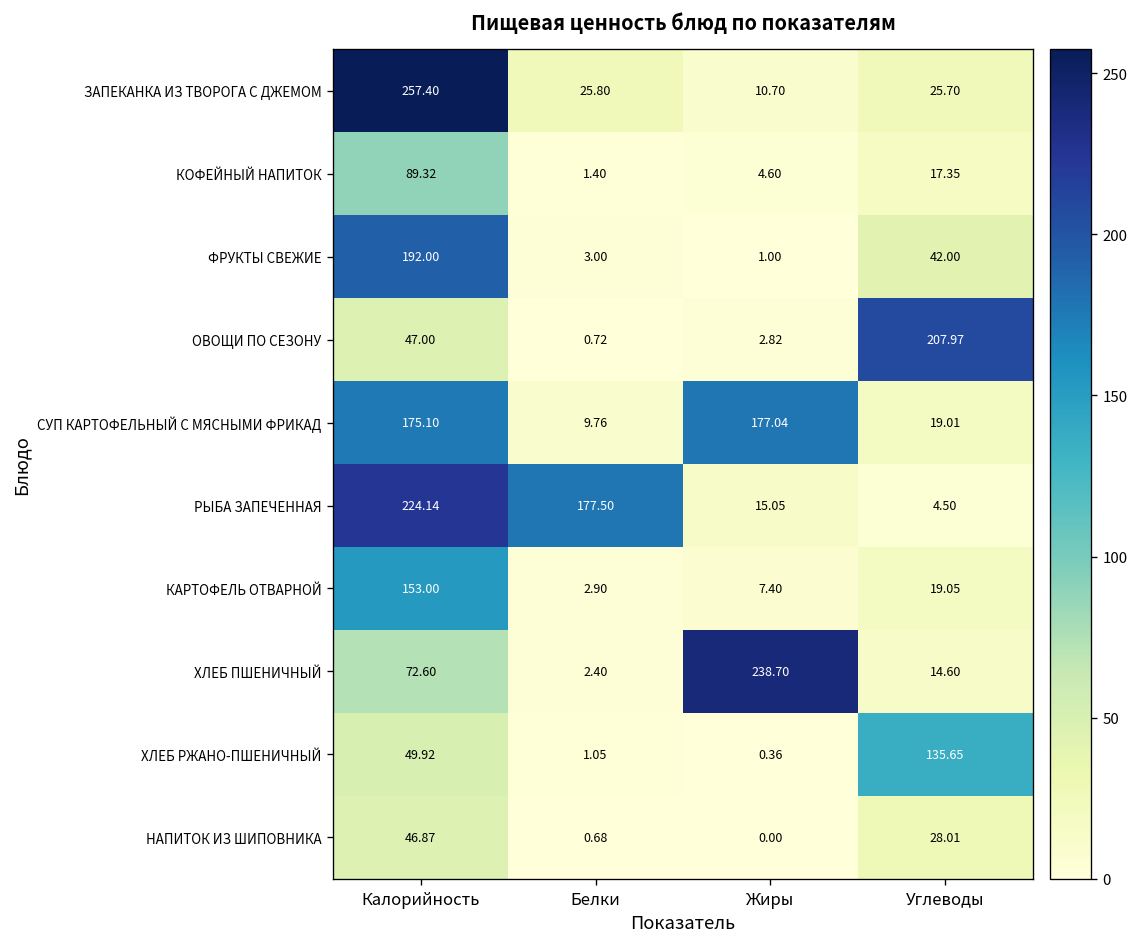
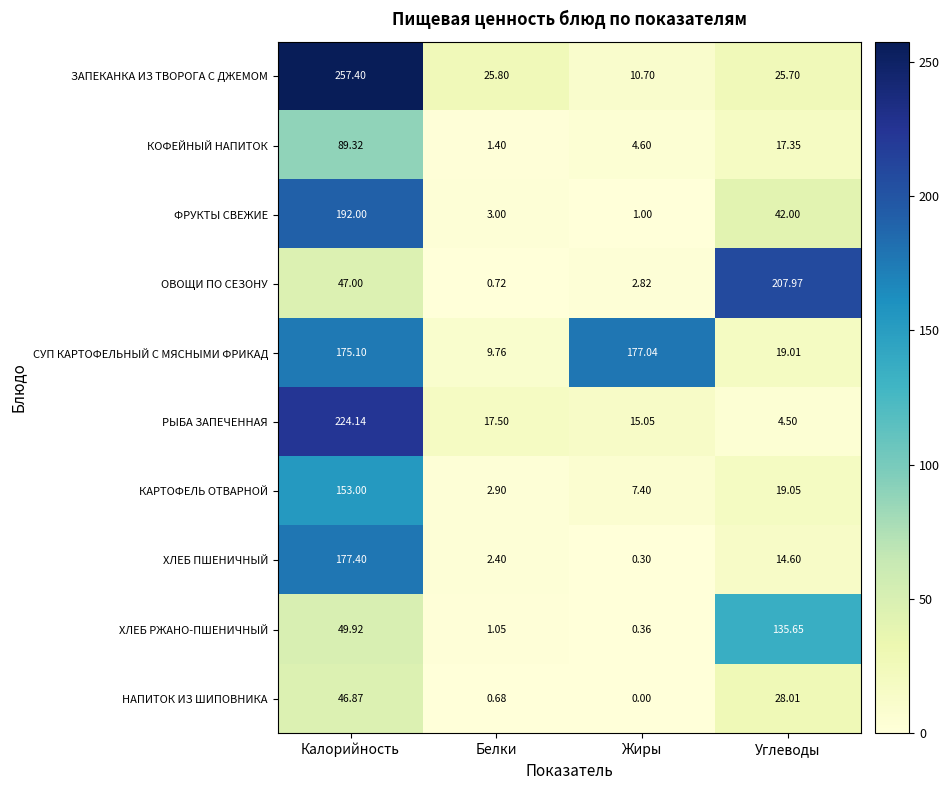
  {
    "ЗАПЕКАНКА ИЗ ТВОРОГА С ДЖЕМОМ": {
      "Калорийность": 257.40,
      "Белки": 25.80,
      "Жиры": 10.70,
      "Углеводы": 25.70
    },
    "КОФЕЙНЫЙ НАПИТОК": {
      "Калорийность": 89.32,
      "Белки": 1.40,
      "Жиры": 4.60,
      "Углеводы": 17.35
    },
    "ФРУКТЫ СВЕЖИЕ": {
      "Калорийность": 192.00,
      "Белки": 3.00,
      "Жиры": 1.00,
      "Углеводы": 42.00
    },
    "ОВОЩИ ПО СЕЗОНУ": {
      "Калорийность": 47.00,
      "Белки": 0.72,
      "Жиры": 2.82,
      "Углеводы": 207.97
    },
    "СУП КАРТОФЕЛЬНЫЙ С МЯСНЫМИ ФРИКАД": {
      "Калорийность": 175.10,
      "Белки": 9.76,
      "Жиры": 177.04,
      "Углеводы": 19.01
    },
    "РЫБА ЗАПЕЧЕННАЯ": {
      "Калорийность": 224.14,
-     "Белки": 177.50,
+     "Белки": 17.50,
      "Жиры": 15.05,
      "Углеводы": 4.50
    },
    "КАРТОФЕЛЬ ОТВАРНОЙ": {
      "Калорийность": 153.00,
      "Белки": 2.90,
      "Жиры": 7.40,
      "Углеводы": 19.05
    },
    "ХЛЕБ ПШЕНИЧНЫЙ": {
-     "Калорийность": 72.60,
+     "Калорийность": 177.40,
      "Белки": 2.40,
-     "Жиры": 238.70,
+     "Жиры": 0.30,
      "Углеводы": 14.60
    },
    "ХЛЕБ РЖАНО-ПШЕНИЧНЫЙ": {
      "Калорийность": 49.92,
      "Белки": 1.05,
      "Жиры": 0.36,
      "Углеводы": 135.65
    },
    "НАПИТОК ИЗ ШИПОВНИКА": {
      "Калорийность": 46.87,
      "Белки": 0.68,
      "Жиры": 0.00,
      "Углеводы": 28.01
    }
  }
